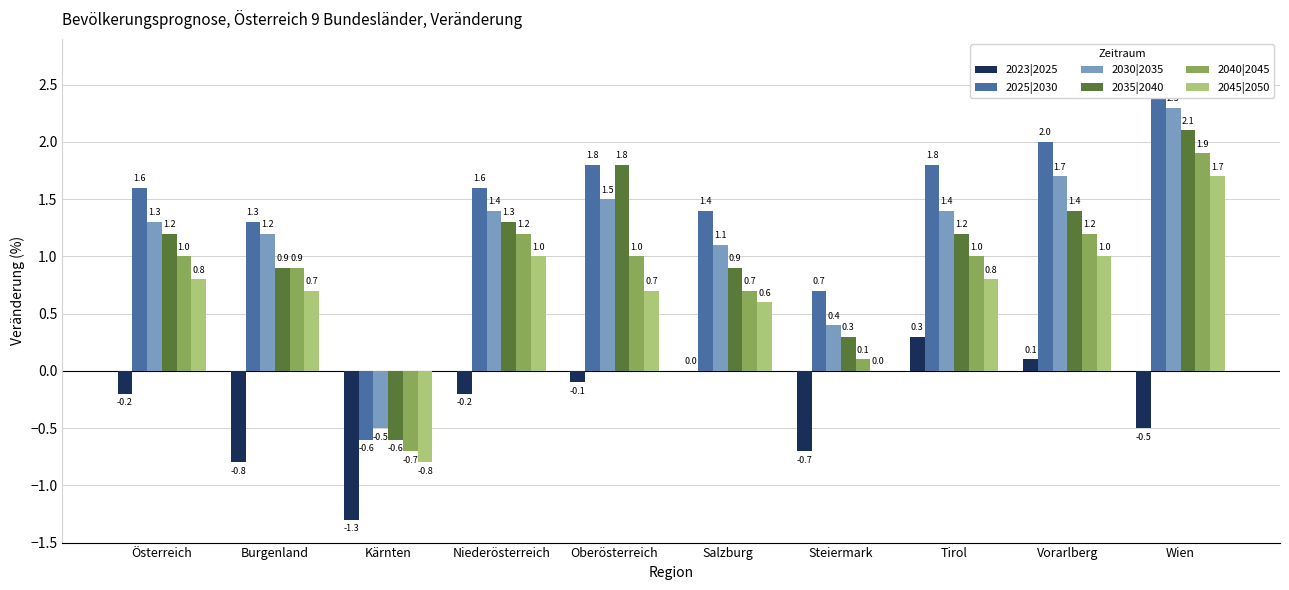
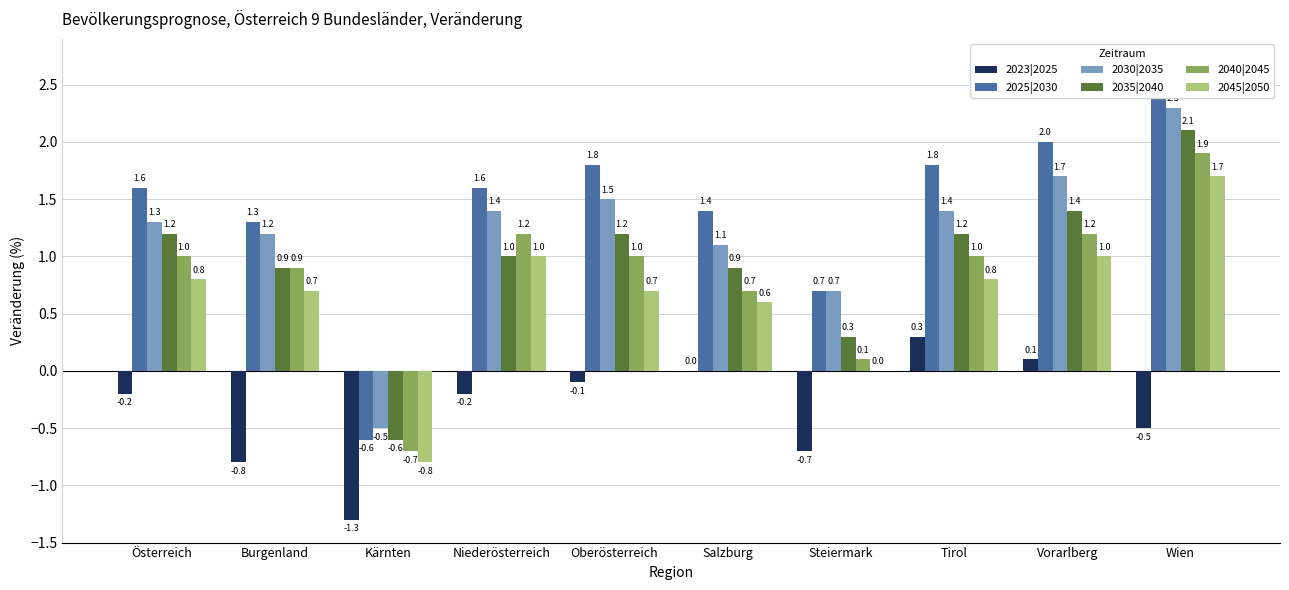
  {
    "2023|2025": {
      "Österreich": -0.2,
      "Burgenland": -0.8,
      "Kärnten": -1.3,
      "Niederösterreich": -0.2,
      "Oberösterreich": -0.1,
      "Salzburg": 0.0,
      "Steiermark": -0.7,
      "Tirol": 0.3,
      "Vorarlberg": 0.1,
      "Wien": -0.5
    },
    "2025|2030": {
      "Österreich": 1.6,
      "Burgenland": 1.3,
      "Kärnten": -0.6,
      "Niederösterreich": 1.6,
      "Oberösterreich": 1.8,
      "Salzburg": 1.4,
      "Steiermark": 0.7,
      "Tirol": 1.8,
      "Vorarlberg": 2.0
    },
    "2030|2035": {
      "Österreich": 1.3,
      "Burgenland": 1.2,
      "Kärnten": -0.5,
      "Niederösterreich": 1.4,
      "Oberösterreich": 1.5,
      "Salzburg": 1.1,
-     "Steiermark": 0.4,
+     "Steiermark": 0.7,
      "Tirol": 1.4,
      "Vorarlberg": 1.7
    },
    "2035|2040": {
      "Österreich": 1.2,
      "Burgenland": 0.9,
      "Kärnten": -0.6,
-     "Niederösterreich": 1.3,
-     "Oberösterreich": 1.8,
+     "Niederösterreich": 1.0,
+     "Oberösterreich": 1.2,
      "Salzburg": 0.9,
      "Steiermark": 0.3,
      "Tirol": 1.2,
      "Vorarlberg": 1.4,
      "Wien": 2.1
    }
  }
